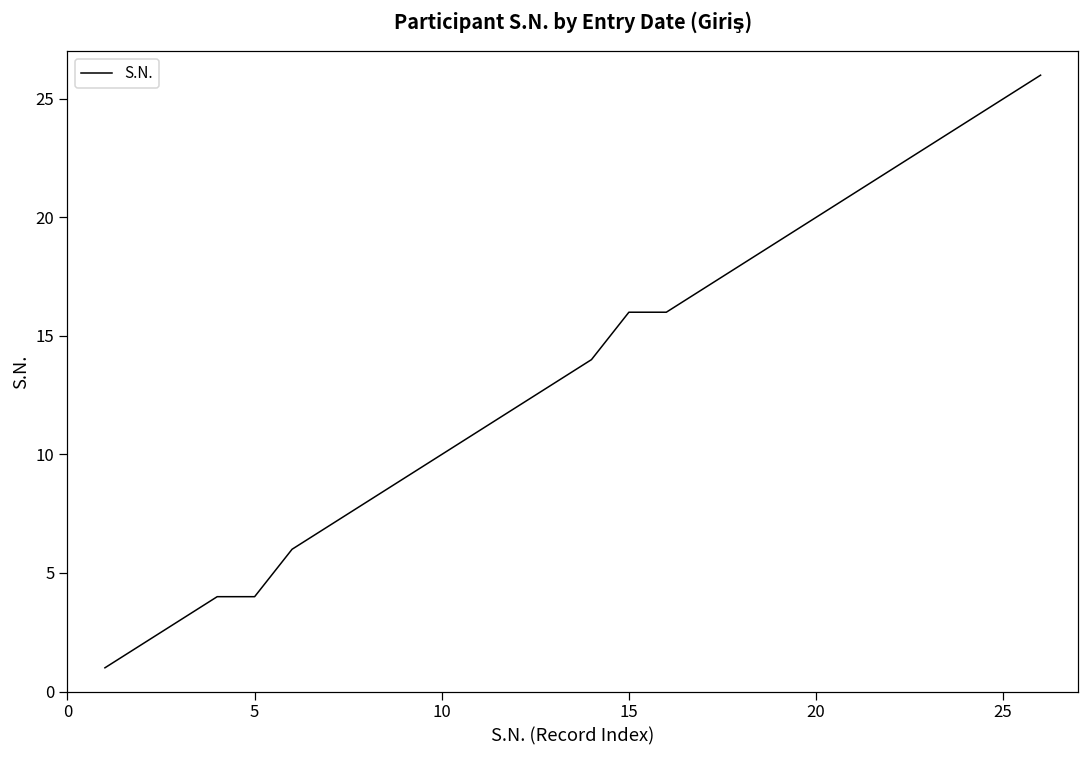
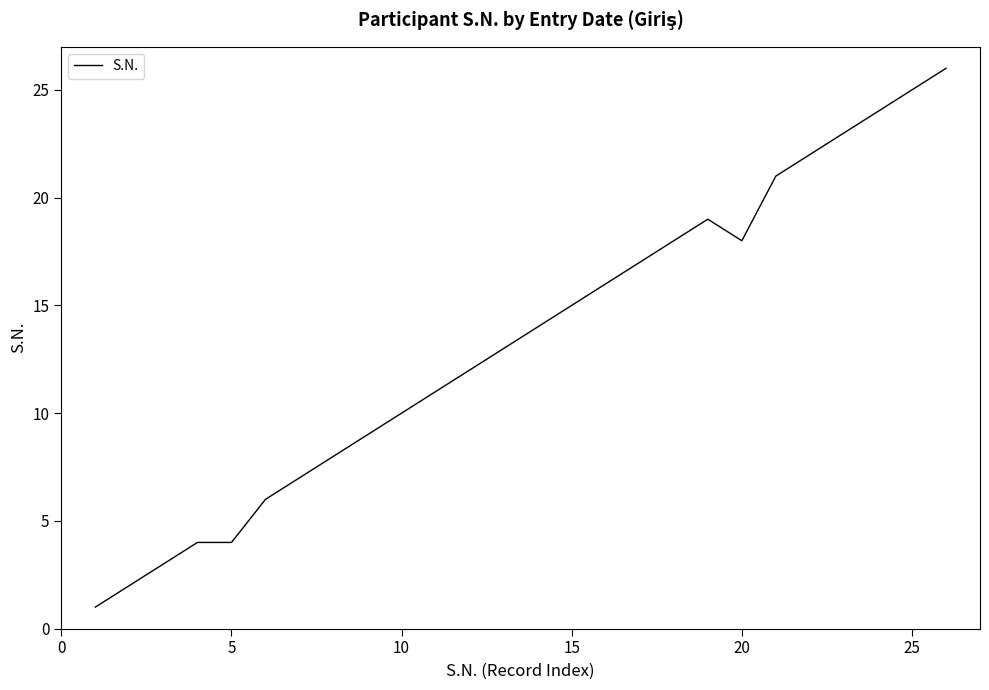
  {
    "5": 4,
    "10": 10,
-   "15": 16,
-   "20": 20,
+   "15": 15,
+   "20": 18,
    "25": 25
  }
